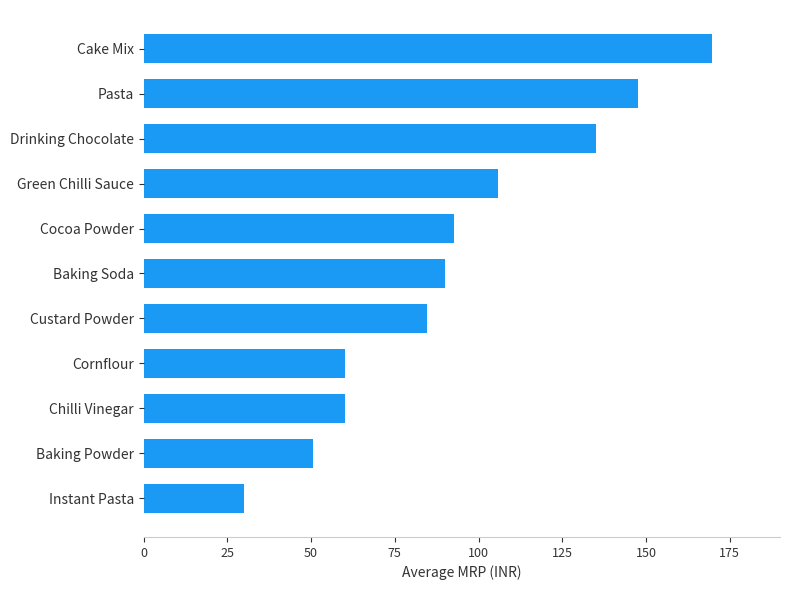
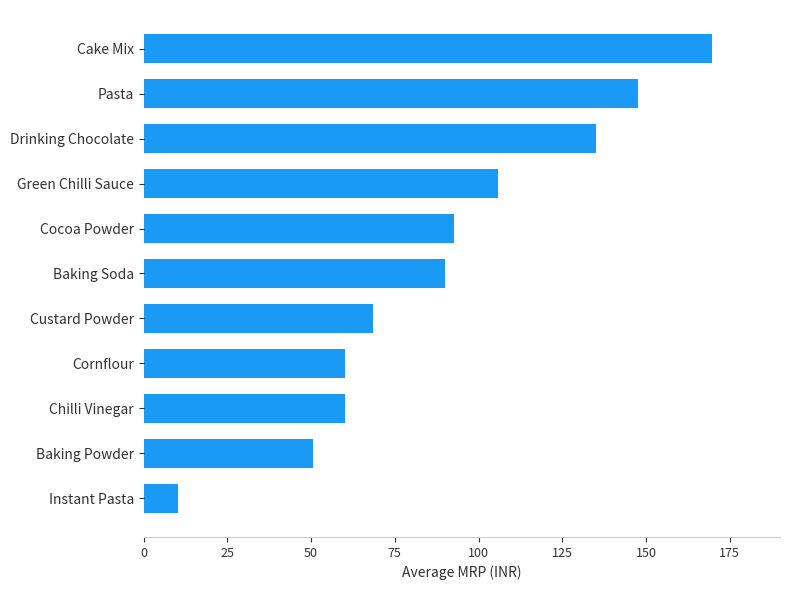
  {
    "Cake Mix": 170,
    "Pasta": 148,
    "Drinking Chocolate": 135,
    "Green Chilli Sauce": 106,
    "Cocoa Powder": 93,
    "Baking Soda": 90,
-   "Custard Powder": 85,
+   "Custard Powder": 68,
    "Cornflour": 60,
    "Chilli Vinegar": 60,
    "Baking Powder": 51,
-   "Instant Pasta": 30
+   "Instant Pasta": 10
  }
